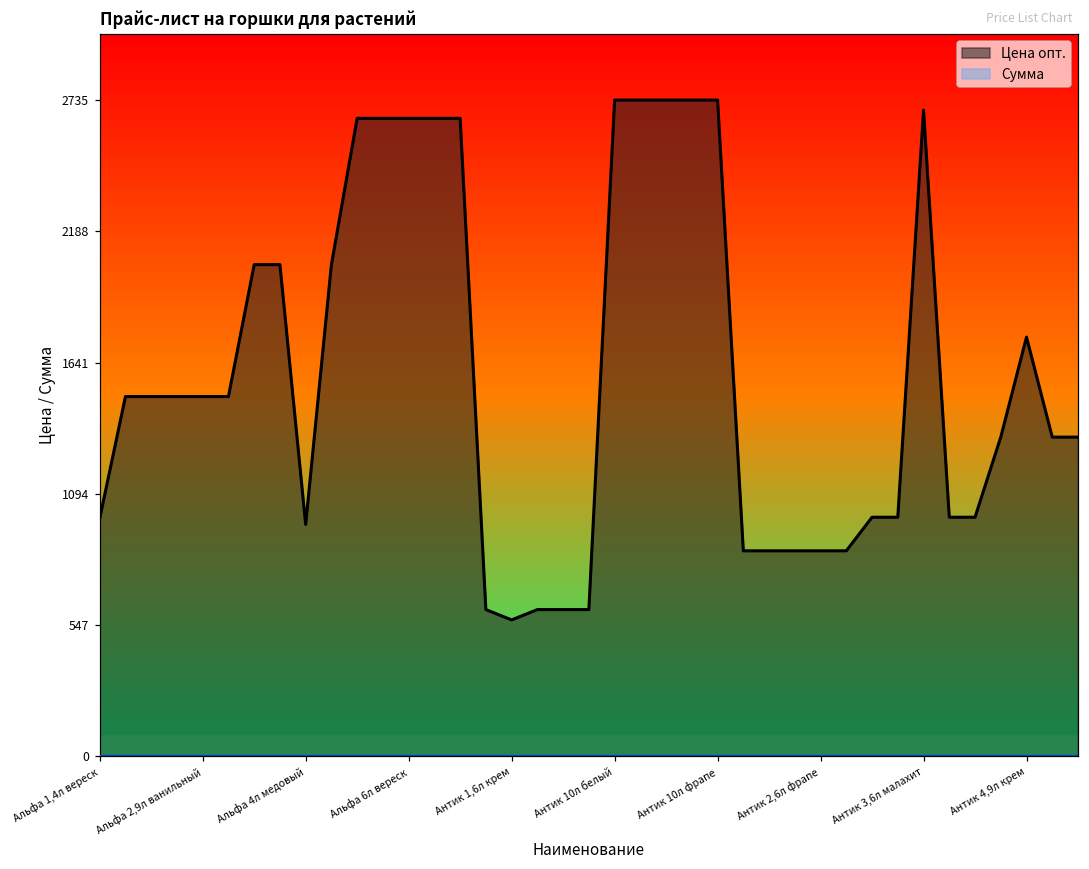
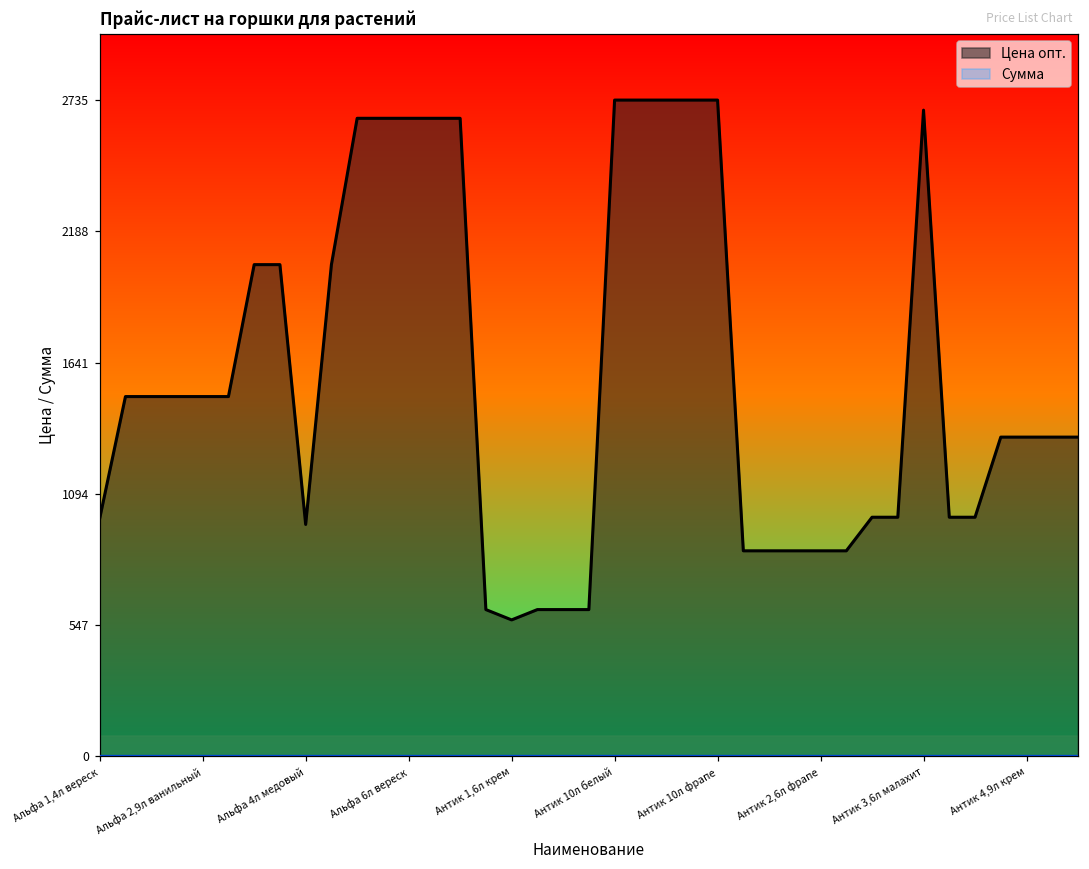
  {
    "Цена опт.": {
      "Альфа 1,4л вереск": 990,
      "Альфа 2,9л ванильный": 1500,
      "Альфа 4л медовый": 970,
      "Альфа 6л вереск": 2660,
      "Антик 1,6л крем": 570,
      "Антик 10л белый": 2740,
      "Антик 10л фрапе": 2740,
      "Антик 2,6л фрапе": 860,
      "Антик 3,6л малахит": 2690,
-     "Антик 4,9л крем": 1750
+     "Антик 4,9л крем": 1330
    }
  }
